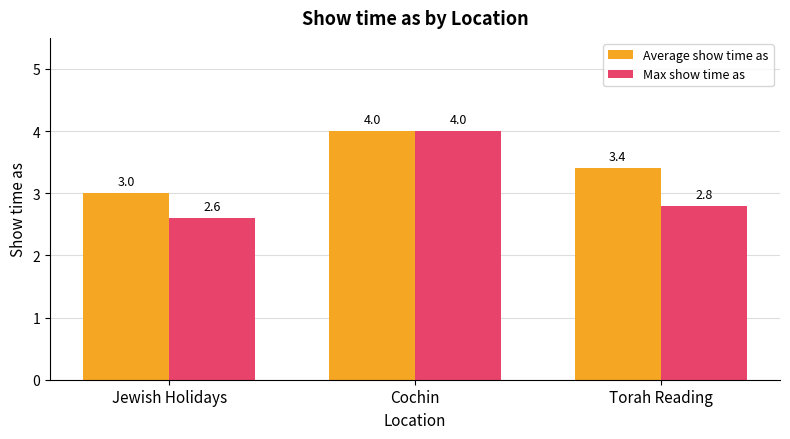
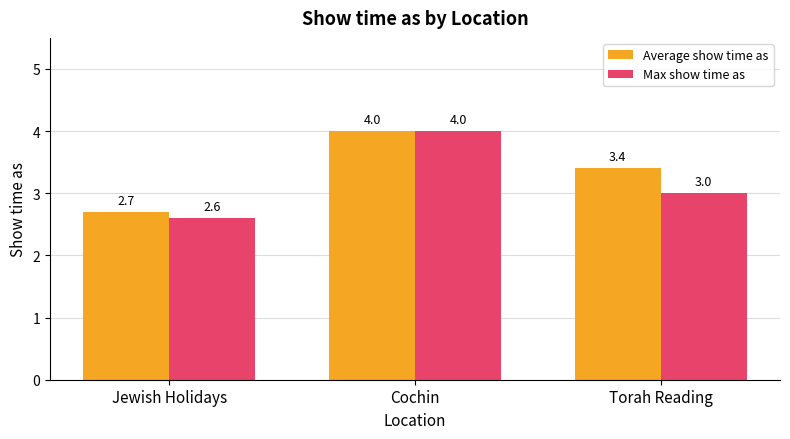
  {
    "Average show time as": {
-     "Jewish Holidays": 3.0,
+     "Jewish Holidays": 2.7,
      "Cochin": 4.0,
      "Torah Reading": 3.4
    },
    "Max show time as": {
      "Jewish Holidays": 2.6,
      "Cochin": 4.0,
-     "Torah Reading": 2.8
+     "Torah Reading": 3.0
    }
  }
